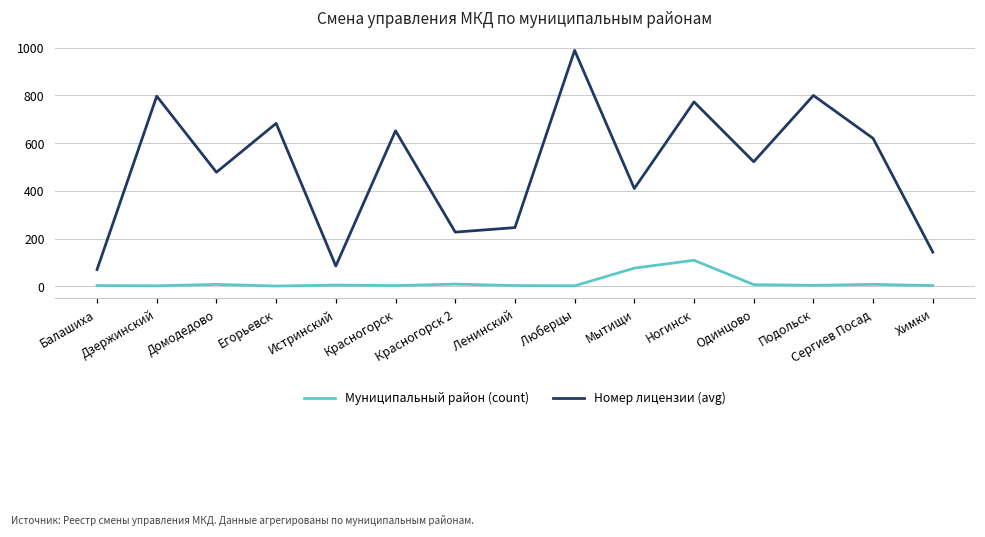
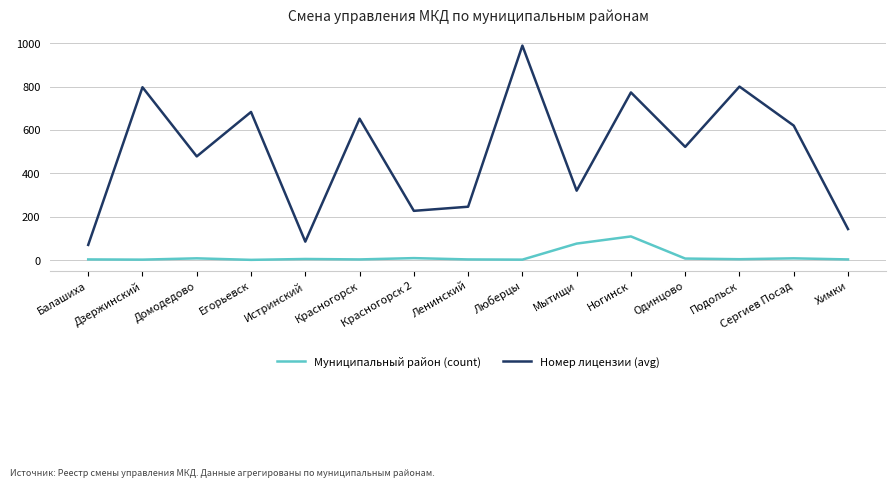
  {
    "Муниципальный район (count)": {
      "Балашиха": 0,
      "Дзержинский": 0,
      "Домодедово": 10,
      "Егорьевск": 0,
      "Истринский": 10,
      "Красногорск": 0,
      "Красногорск 2": 10,
      "Ленинский": 0,
      "Люберцы": 0,
      "Мытищи": 80,
      "Ногинск": 110,
      "Одинцово": 10,
      "Подольск": 0,
      "Сергиев Посад": 10,
      "Химки": 0
    },
    "Номер лицензии (avg)": {
      "Балашиха": 70,
      "Дзержинский": 800,
      "Домодедово": 480,
      "Егорьевск": 680,
      "Истринский": 90,
      "Красногорск": 650,
      "Красногорск 2": 230,
      "Ленинский": 250,
      "Люберцы": 990,
-     "Мытищи": 410,
+     "Мытищи": 320,
      "Ногинск": 770,
      "Одинцово": 520,
      "Подольск": 800,
      "Сергиев Посад": 620,
      "Химки": 140
    }
  }
